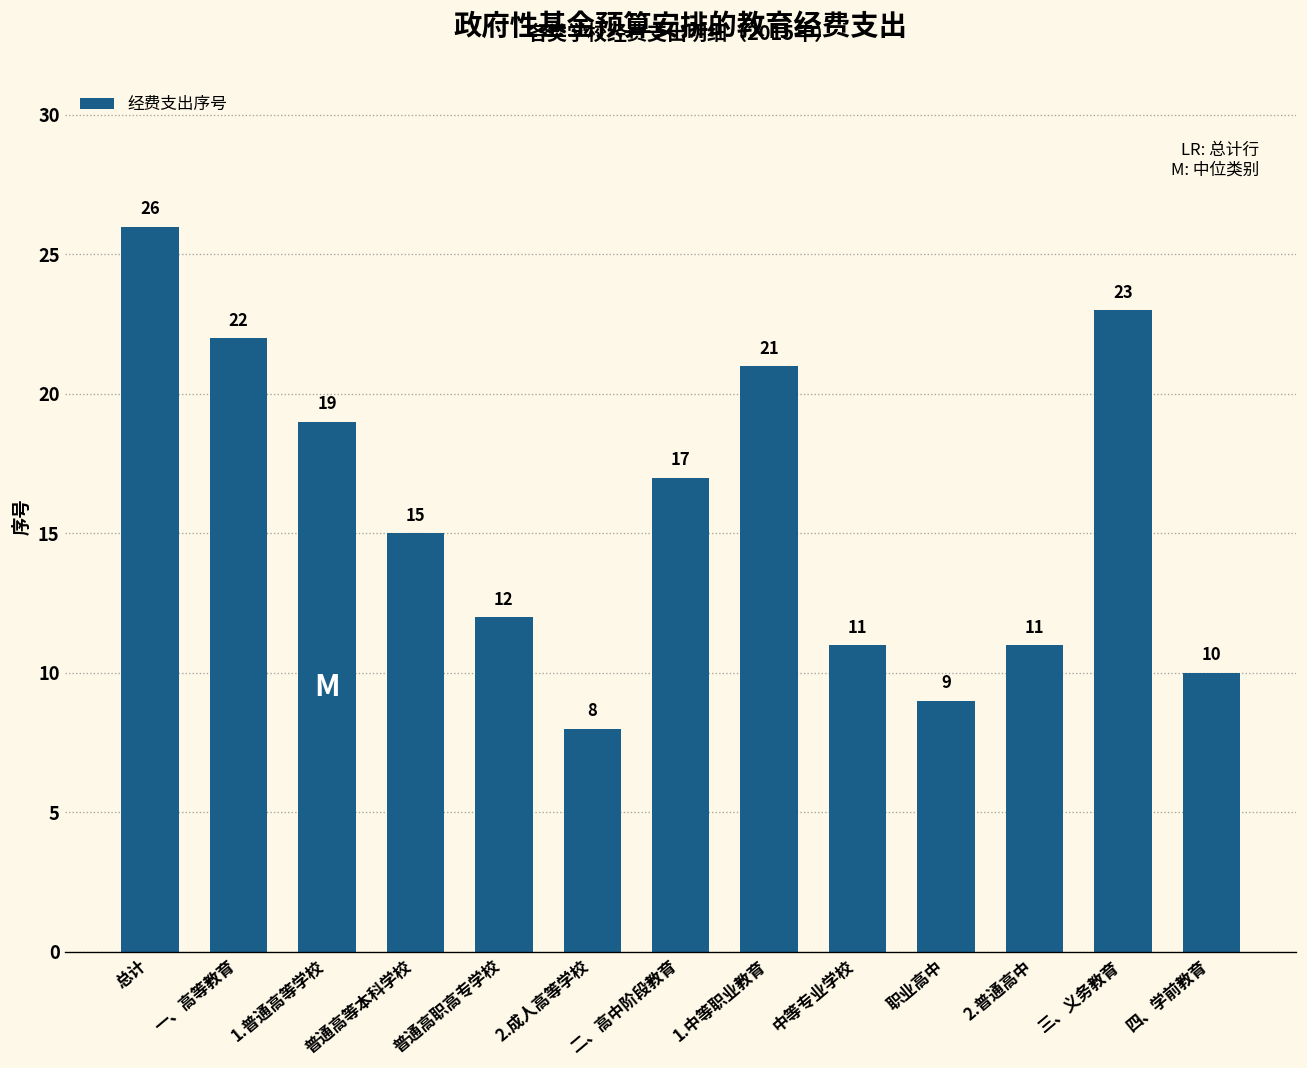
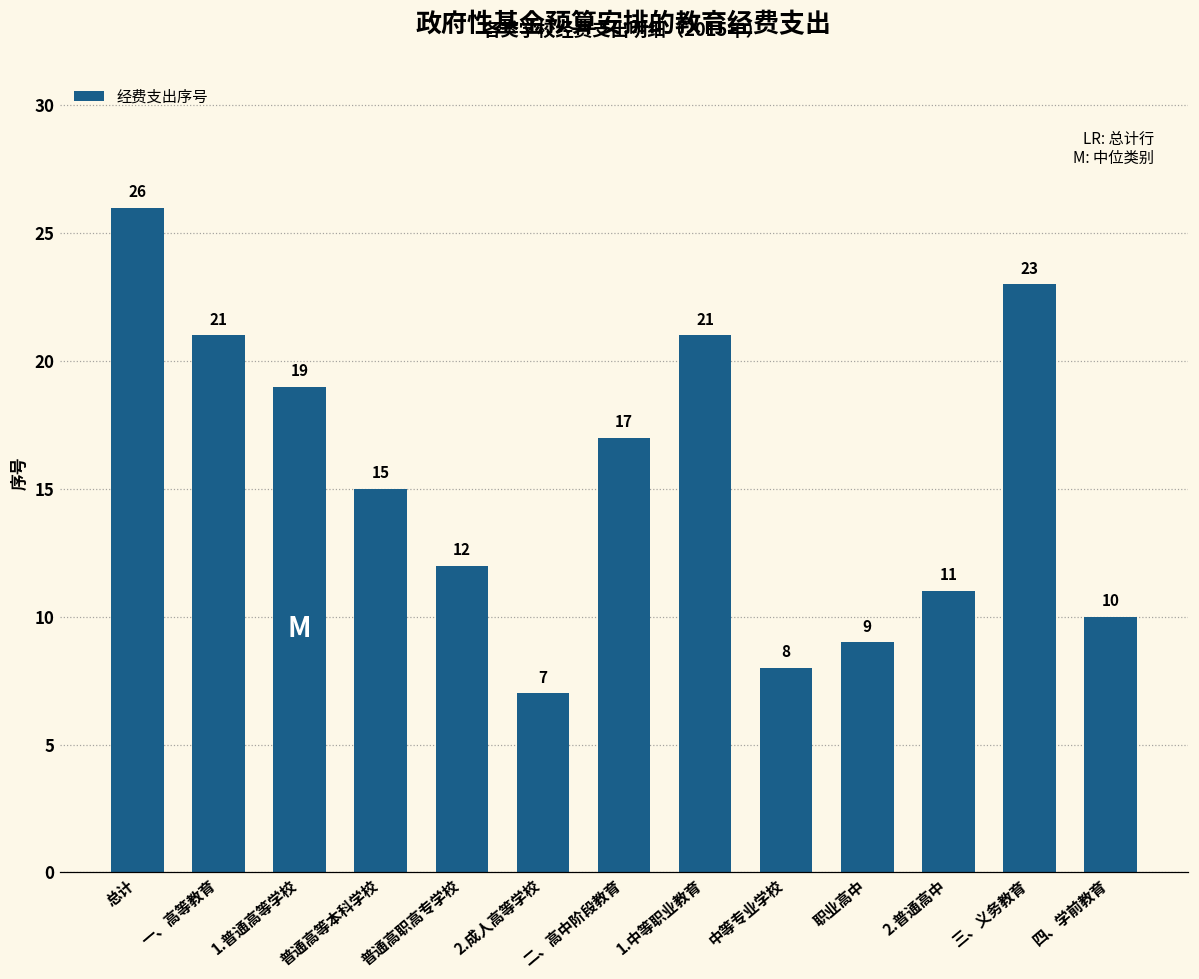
  {
    "总计": 26,
-   "一、高等教育": 22,
+   "一、高等教育": 21,
    "1.普通高等学校": 19,
    "普通高等本科学校": 15,
    "普通高职高专学校": 12,
-   "2.成人高等学校": 8,
+   "2.成人高等学校": 7,
    "二、高中阶段教育": 17,
    "1.中等职业教育": 21,
-   "中等专业学校": 11,
+   "中等专业学校": 8,
    "职业高中": 9,
    "2.普通高中": 11,
    "三、义务教育": 23,
    "四、学前教育": 10
  }
